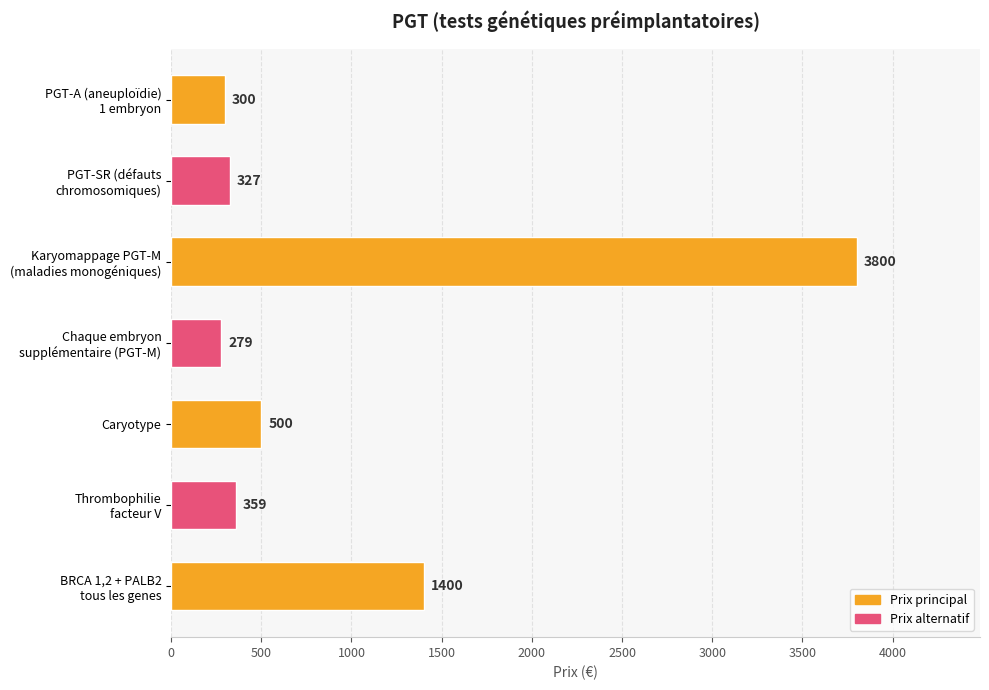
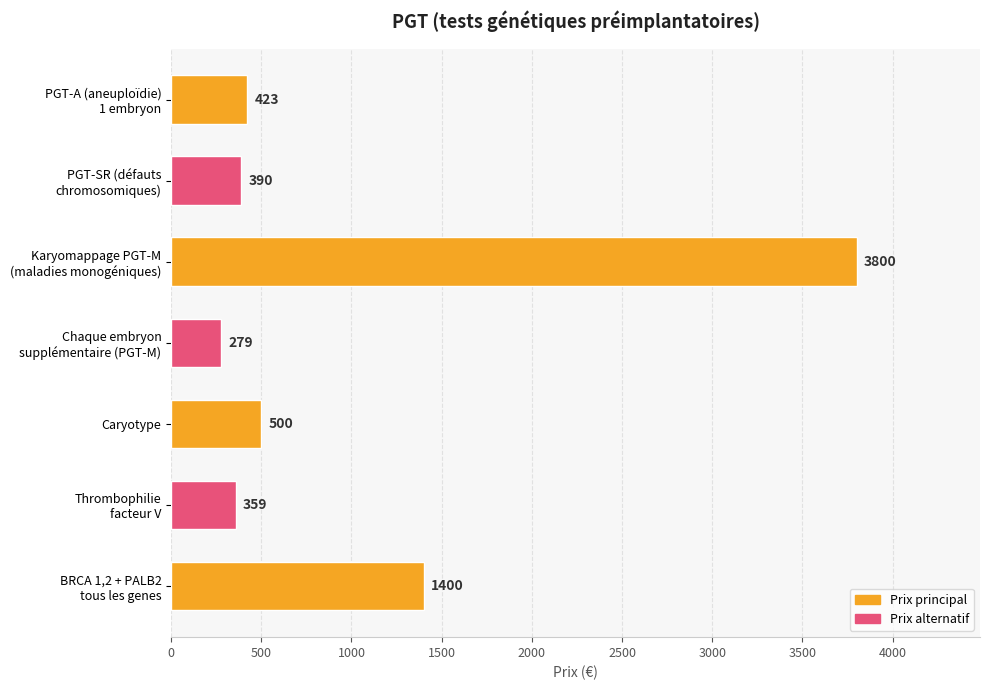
  {
-   "PGT-A (aneuploïdie) 1 embryon": 300,
-   "PGT-SR (défauts chromosomiques)": 327,
+   "PGT-A (aneuploïdie) 1 embryon": 423,
+   "PGT-SR (défauts chromosomiques)": 390,
    "Karyomappage PGT-M (maladies monogéniques)": 3800,
    "Chaque embryon supplémentaire (PGT-M)": 279,
    "Caryotype": 500,
    "Thrombophilie facteur V": 359,
    "BRCA 1,2 + PALB2 tous les genes": 1400
  }
